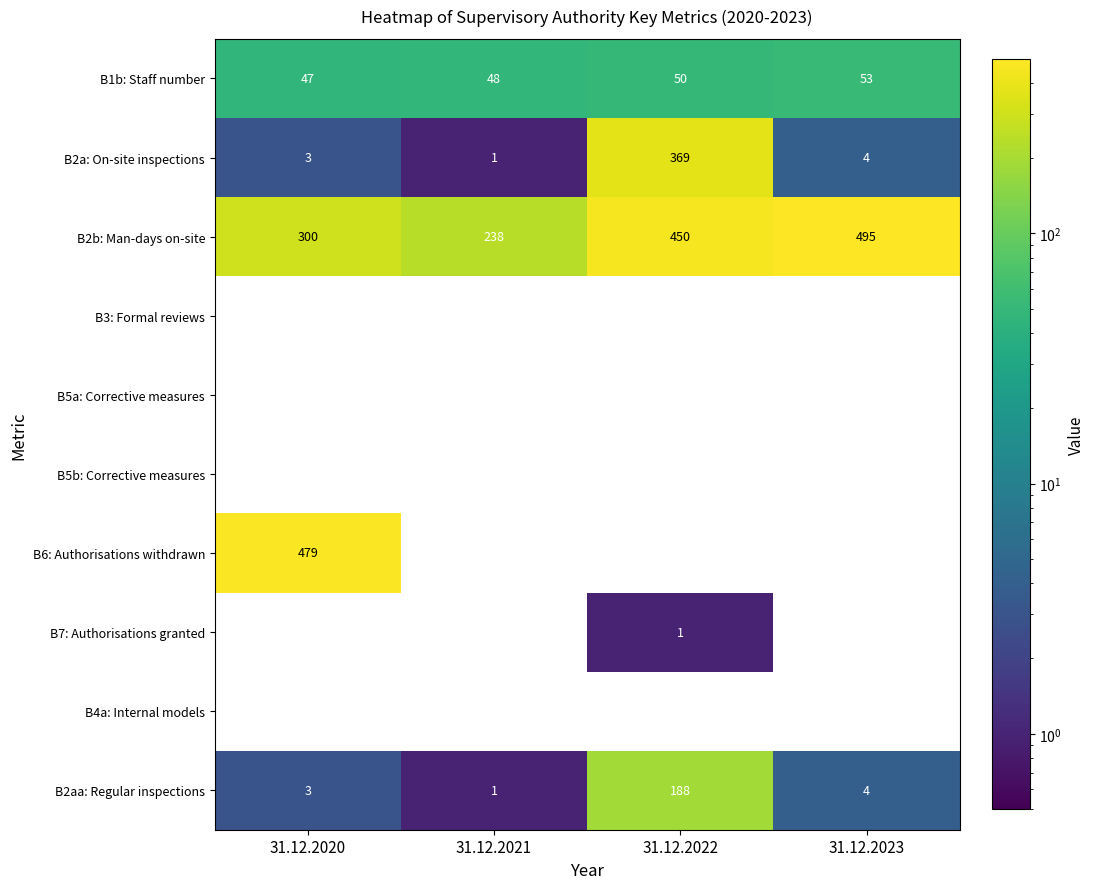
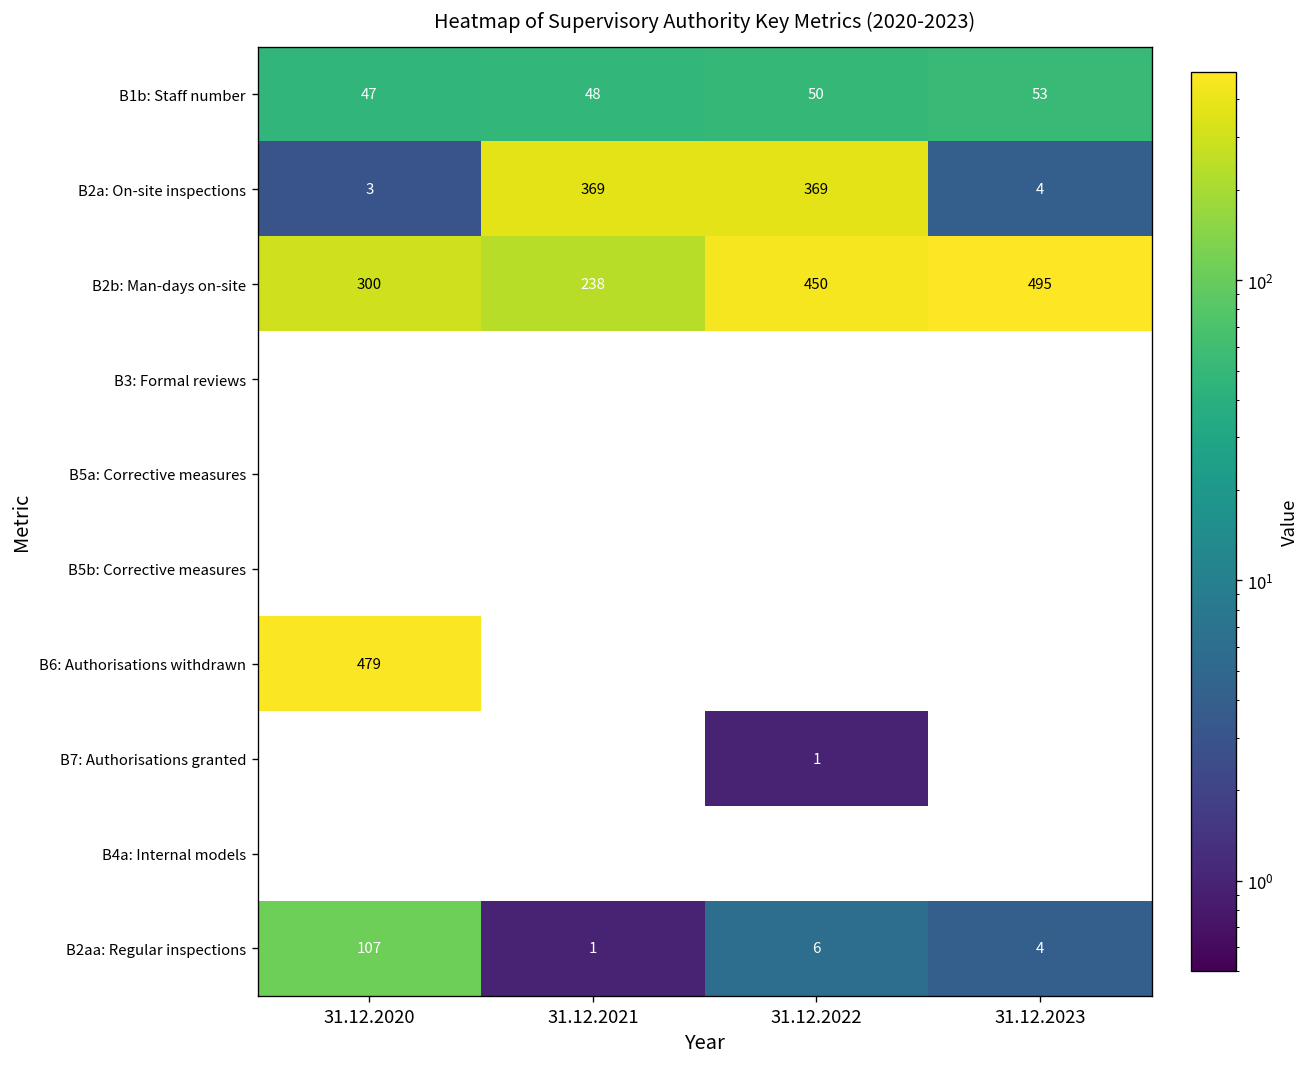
  {
    "B1b: Staff number": {
      "31.12.2020": 47,
      "31.12.2021": 48,
      "31.12.2022": 50,
      "31.12.2023": 53
    },
    "B2a: On-site inspections": {
      "31.12.2020": 3,
-     "31.12.2021": 1,
+     "31.12.2021": 369,
      "31.12.2022": 369,
      "31.12.2023": 4
    },
    "B2b: Man-days on-site": {
      "31.12.2020": 300,
      "31.12.2021": 238,
      "31.12.2022": 450,
      "31.12.2023": 495
    },
    "B6: Authorisations withdrawn": {
      "31.12.2020": 479
    },
    "B7: Authorisations granted": {
      "31.12.2022": 1
    },
    "B2aa: Regular inspections": {
-     "31.12.2020": 3,
+     "31.12.2020": 107,
      "31.12.2021": 1,
-     "31.12.2022": 188,
+     "31.12.2022": 6,
      "31.12.2023": 4
    }
  }
